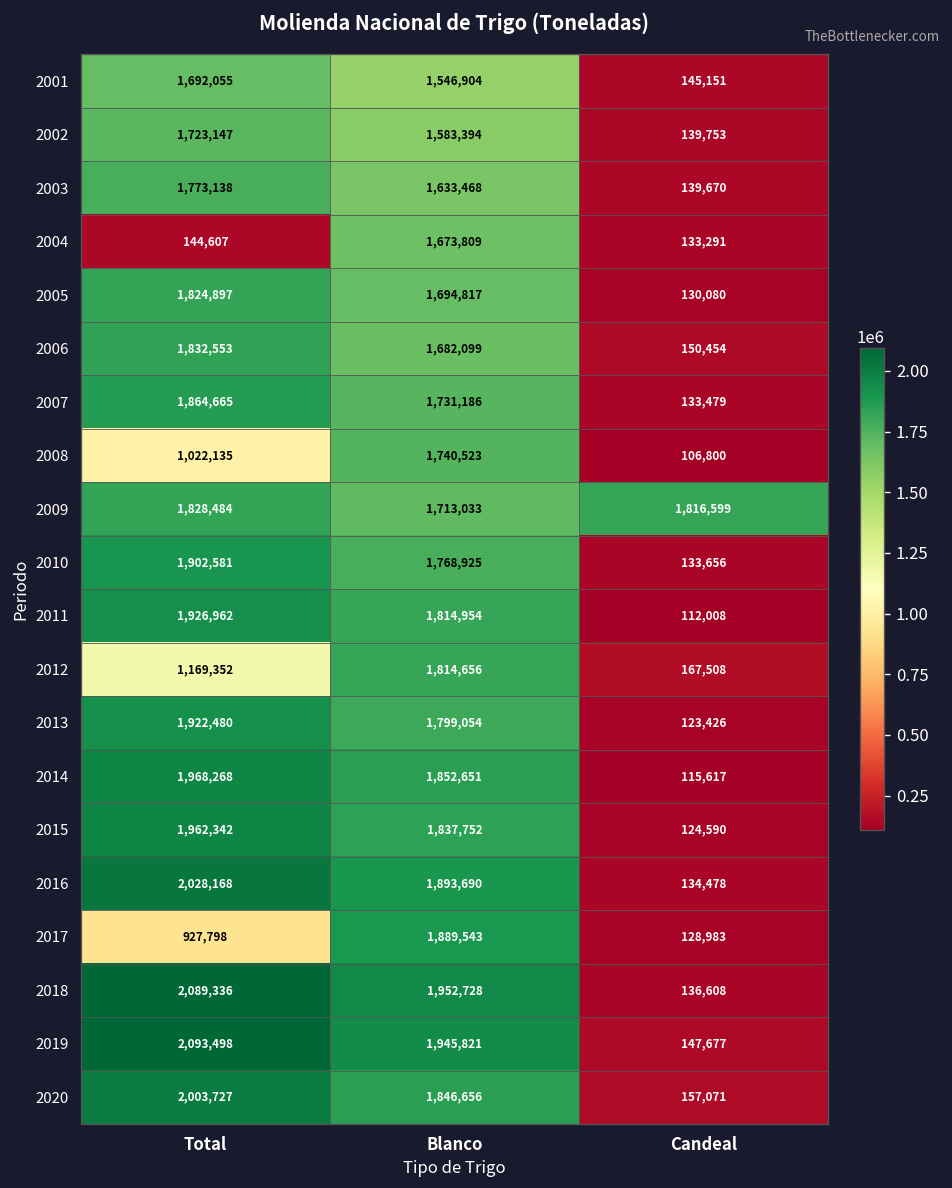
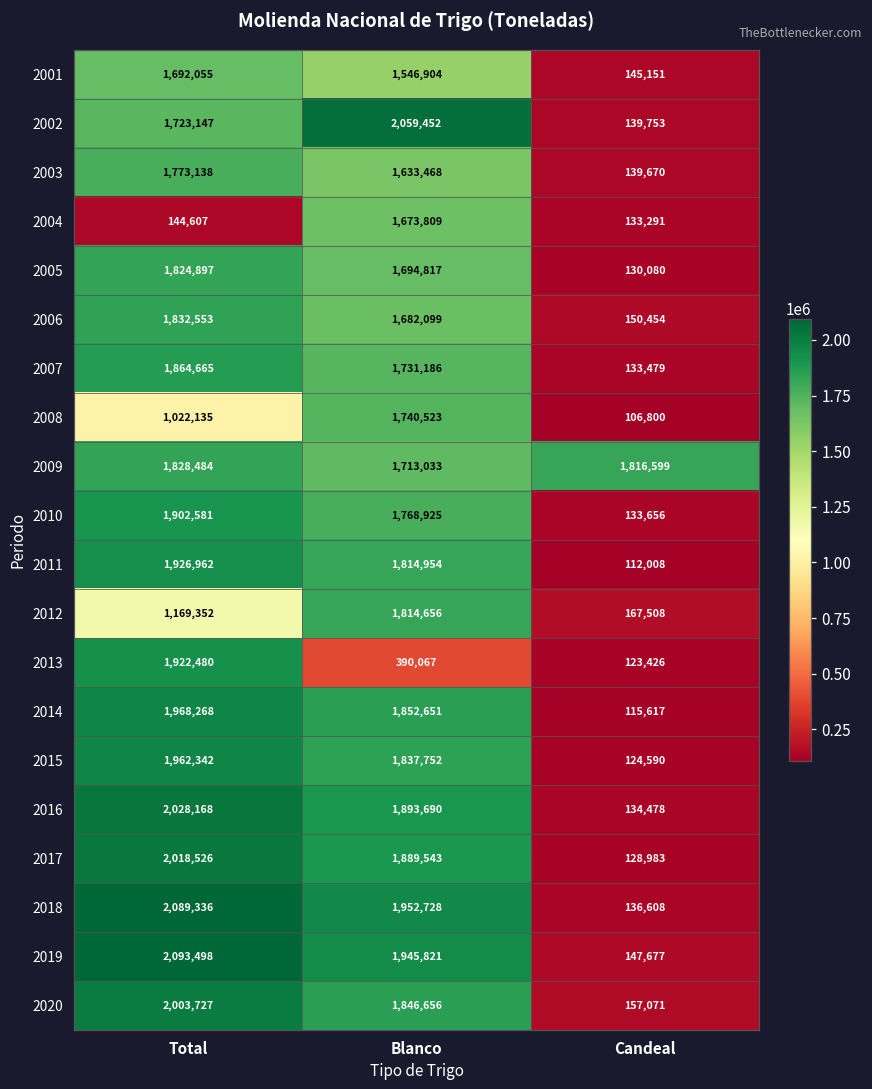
  {
    "2001": {
      "Total": "1,692,055",
      "Blanco": "1,546,904",
      "Candeal": "145,151"
    },
    "2002": {
      "Total": "1,723,147",
-     "Blanco": "1,583,394",
+     "Blanco": "2,059,452",
      "Candeal": "139,753"
    },
    "2003": {
      "Total": "1,773,138",
      "Blanco": "1,633,468",
      "Candeal": "139,670"
    },
    "2004": {
      "Total": "144,607",
      "Blanco": "1,673,809",
      "Candeal": "133,291"
    },
    "2005": {
      "Total": "1,824,897",
      "Blanco": "1,694,817",
      "Candeal": "130,080"
    },
    "2006": {
      "Total": "1,832,553",
      "Blanco": "1,682,099",
      "Candeal": "150,454"
    },
    "2007": {
      "Total": "1,864,665",
      "Blanco": "1,731,186",
      "Candeal": "133,479"
    },
    "2008": {
      "Total": "1,022,135",
      "Blanco": "1,740,523",
      "Candeal": "106,800"
    },
    "2009": {
      "Total": "1,828,484",
      "Blanco": "1,713,033",
      "Candeal": "1,816,599"
    },
    "2010": {
      "Total": "1,902,581",
      "Blanco": "1,768,925",
      "Candeal": "133,656"
    },
    "2011": {
      "Total": "1,926,962",
      "Blanco": "1,814,954",
      "Candeal": "112,008"
    },
    "2012": {
      "Total": "1,169,352",
      "Blanco": "1,814,656",
      "Candeal": "167,508"
    },
    "2013": {
      "Total": "1,922,480",
-     "Blanco": "1,799,054",
+     "Blanco": "390,067",
      "Candeal": "123,426"
    },
    "2014": {
      "Total": "1,968,268",
      "Blanco": "1,852,651",
      "Candeal": "115,617"
    },
    "2015": {
      "Total": "1,962,342",
      "Blanco": "1,837,752",
      "Candeal": "124,590"
    },
    "2016": {
      "Total": "2,028,168",
      "Blanco": "1,893,690",
      "Candeal": "134,478"
    },
    "2017": {
-     "Total": "927,798",
+     "Total": "2,018,526",
      "Blanco": "1,889,543",
      "Candeal": "128,983"
    },
    "2018": {
      "Total": "2,089,336",
      "Blanco": "1,952,728",
      "Candeal": "136,608"
    },
    "2019": {
      "Total": "2,093,498",
      "Blanco": "1,945,821",
      "Candeal": "147,677"
    },
    "2020": {
      "Total": "2,003,727",
      "Blanco": "1,846,656",
      "Candeal": "157,071"
    }
  }
